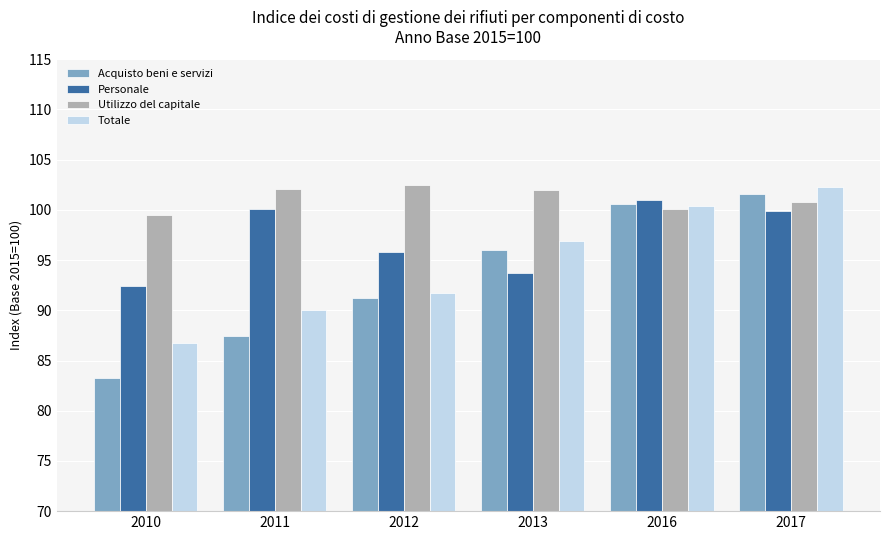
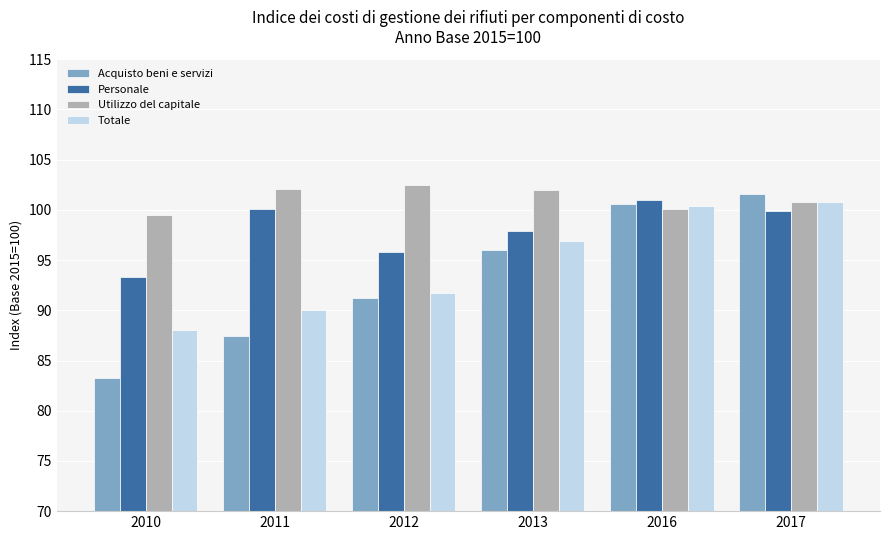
  {
    "Personale": {
-     "2010": 92.5,
+     "2010": 93.3,
      "2011": 100.1,
      "2012": 95.8,
-     "2013": 93.7,
+     "2013": 97.9,
      "2016": 101.0,
      "2017": 99.9
    },
    "Totale": {
-     "2010": 86.7,
+     "2010": 88.0,
      "2011": 90.1,
      "2012": 91.7,
      "2013": 96.9,
      "2016": 100.4,
-     "2017": 102.2
+     "2017": 100.8
    }
  }
